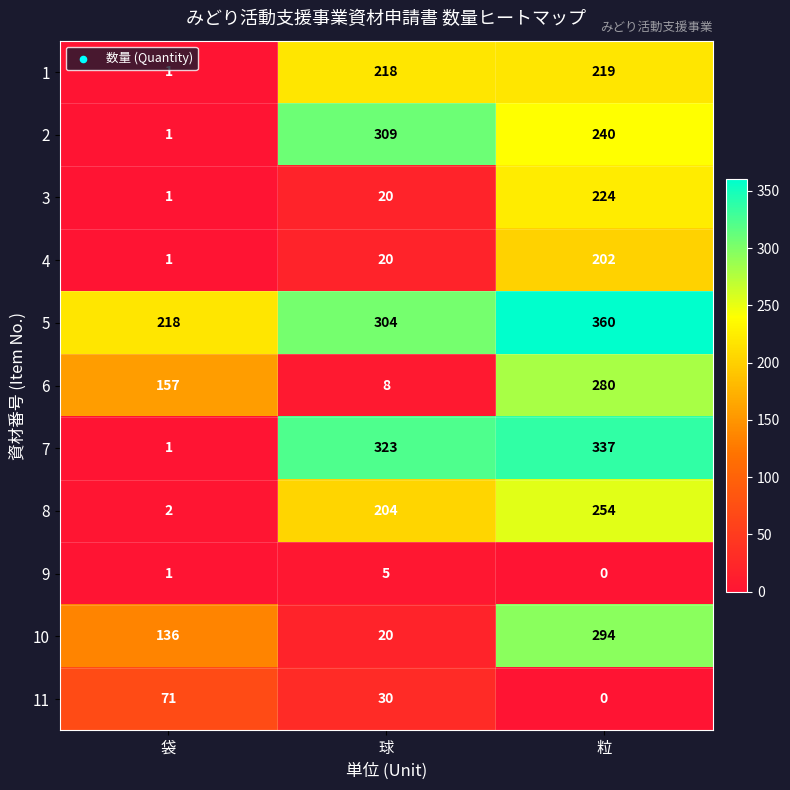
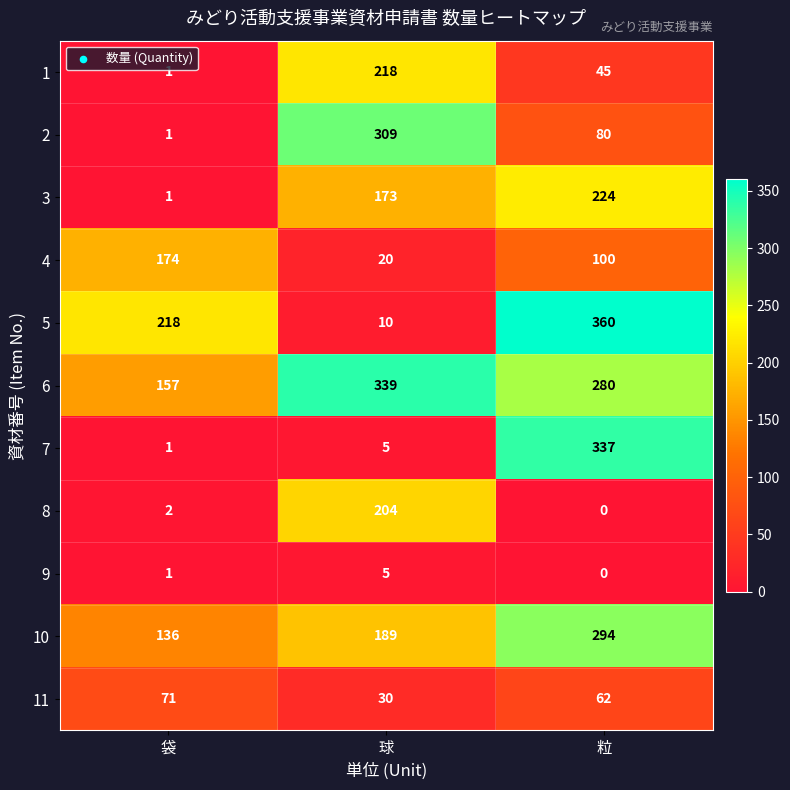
  {
    "1": {
      "球": 218,
-     "粒": 219
+     "粒": 45
    },
    "2": {
      "袋": 1,
      "球": 309,
-     "粒": 240
+     "粒": 80
    },
    "3": {
      "袋": 1,
-     "球": 20,
+     "球": 173,
      "粒": 224
    },
    "4": {
-     "袋": 1,
+     "袋": 174,
      "球": 20,
-     "粒": 202
+     "粒": 100
    },
    "5": {
      "袋": 218,
-     "球": 304,
+     "球": 10,
      "粒": 360
    },
    "6": {
      "袋": 157,
-     "球": 8,
+     "球": 339,
      "粒": 280
    },
    "7": {
      "袋": 1,
-     "球": 323,
+     "球": 5,
      "粒": 337
    },
    "8": {
      "袋": 2,
      "球": 204,
-     "粒": 254
+     "粒": 0
    },
    "9": {
      "袋": 1,
      "球": 5,
      "粒": 0
    },
    "10": {
      "袋": 136,
-     "球": 20,
+     "球": 189,
      "粒": 294
    },
    "11": {
      "袋": 71,
      "球": 30,
-     "粒": 0
+     "粒": 62
    }
  }
